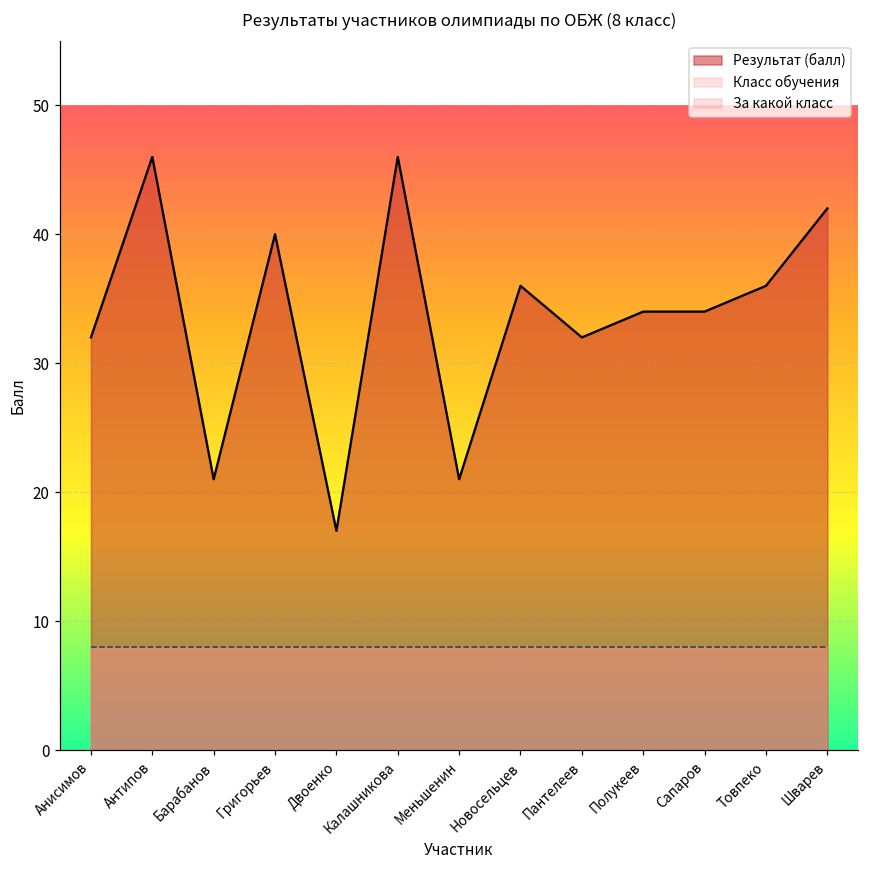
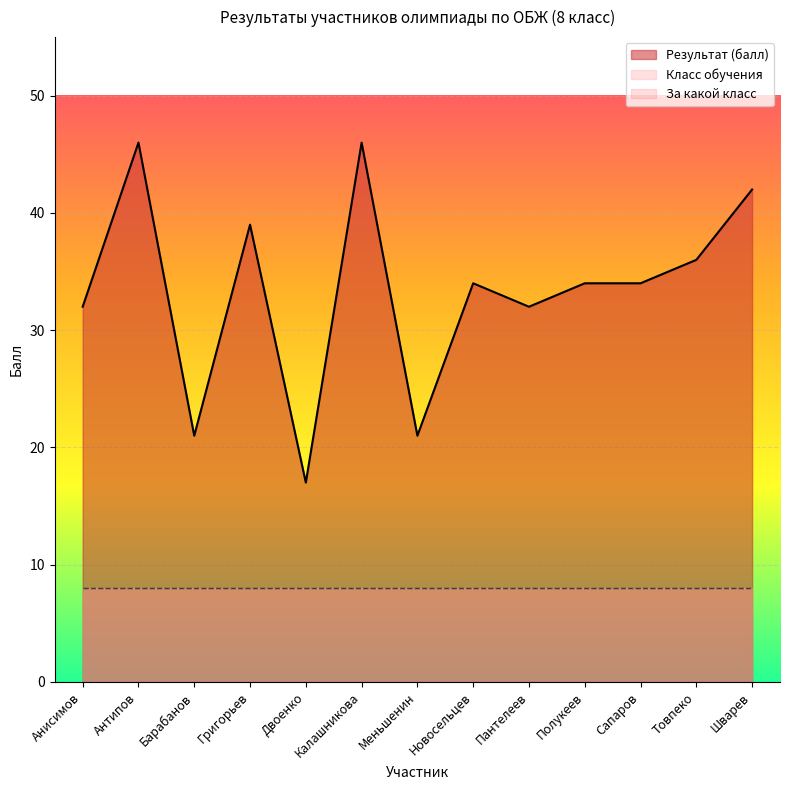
  {
    "Результат (балл)": {
      "Анисимов": 32,
      "Антипов": 46,
      "Барабанов": 21,
-     "Григорьев": 40,
+     "Григорьев": 39,
      "Двоенко": 17,
      "Калашникова": 46,
      "Меньшенин": 21,
-     "Новосельцев": 36,
+     "Новосельцев": 34,
      "Пантелеев": 32,
      "Полукеев": 34,
      "Сапаров": 34,
      "Товпеко": 36,
      "Шварев": 42
    },
    "За какой класс": {
      "Анисимов": 8,
      "Антипов": 8,
      "Барабанов": 8,
      "Григорьев": 8,
      "Двоенко": 8,
      "Калашникова": 8,
      "Меньшенин": 8,
      "Новосельцев": 8,
      "Пантелеев": 8,
      "Полукеев": 8,
      "Сапаров": 8,
      "Товпеко": 8,
      "Шварев": 8
    }
  }
